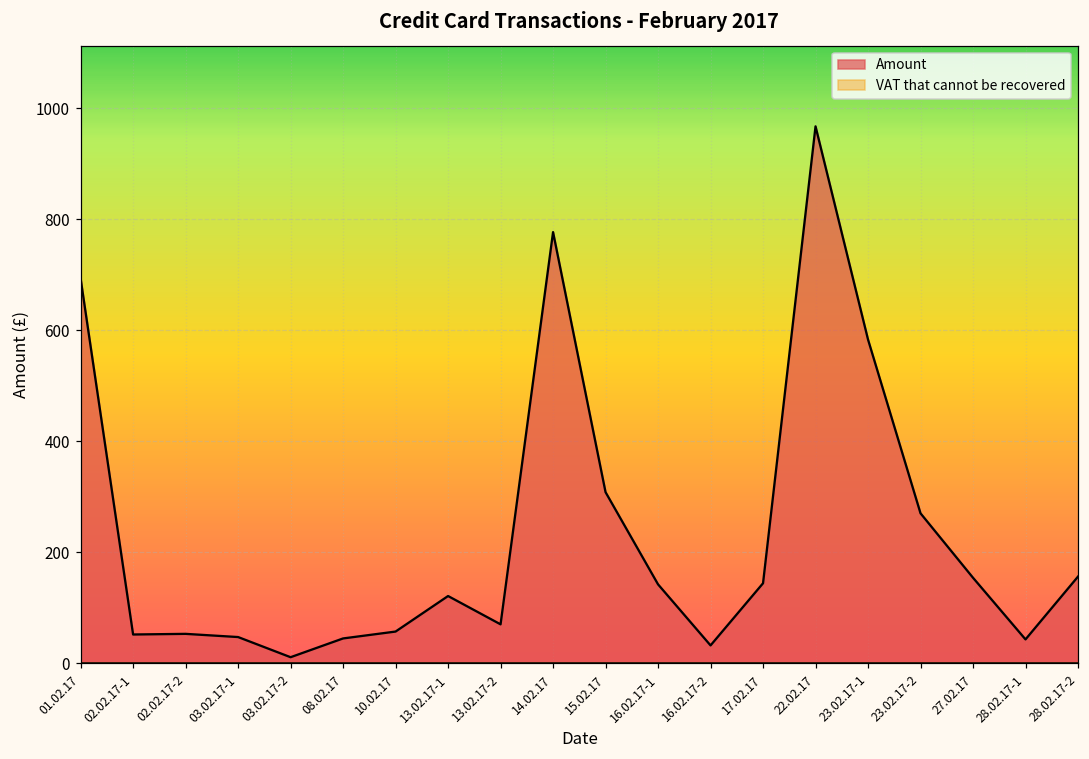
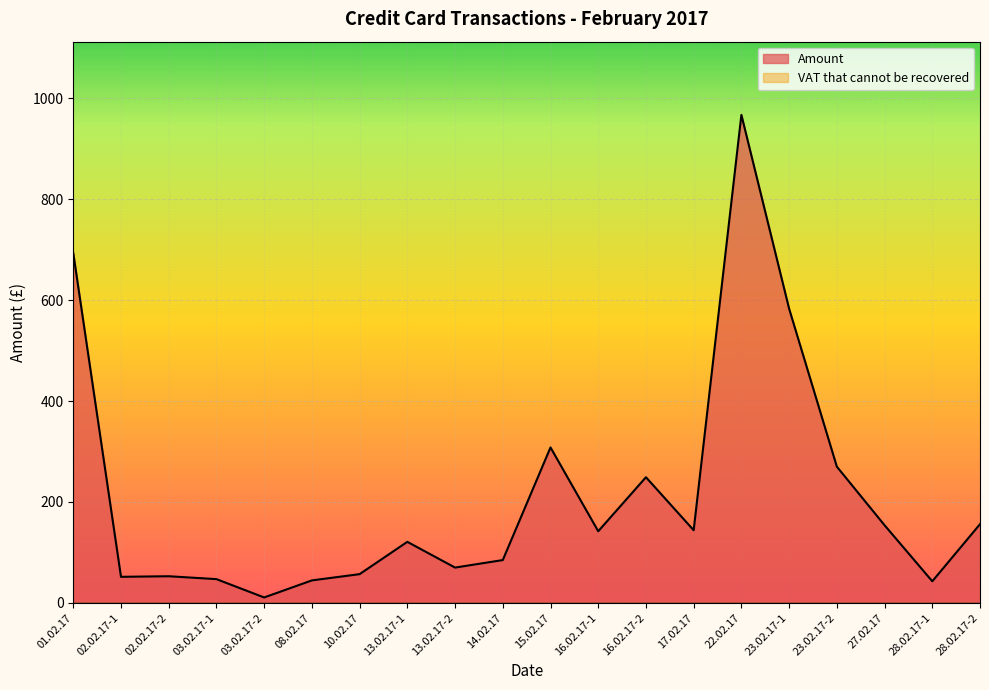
  {
    "Amount": {
      "01.02.17": 690,
      "02.02.17-1": 50,
      "02.02.17-2": 50,
      "03.02.17-1": 50,
      "03.02.17-2": 10,
      "08.02.17": 40,
      "10.02.17": 60,
      "13.02.17-1": 120,
      "13.02.17-2": 70,
-     "14.02.17": 780,
+     "14.02.17": 80,
      "15.02.17": 310,
      "16.02.17-1": 140,
-     "16.02.17-2": 30,
+     "16.02.17-2": 250,
      "17.02.17": 140,
      "22.02.17": 970,
      "23.02.17-1": 580,
      "23.02.17-2": 270,
      "27.02.17": 150,
      "28.02.17-1": 40,
      "28.02.17-2": 160
    },
    "VAT that cannot be recovered": {
      "01.02.17": 0,
      "02.02.17-1": 0,
      "02.02.17-2": 0,
      "03.02.17-1": 0,
      "03.02.17-2": 0,
      "08.02.17": 0,
      "10.02.17": 0,
      "13.02.17-1": 0,
      "13.02.17-2": 0,
      "14.02.17": 0,
      "15.02.17": 0,
      "16.02.17-1": 0,
      "16.02.17-2": 0,
      "17.02.17": 0,
      "22.02.17": 0,
      "23.02.17-1": 0,
      "23.02.17-2": 0,
      "27.02.17": 0,
      "28.02.17-1": 0,
      "28.02.17-2": 0
    }
  }
